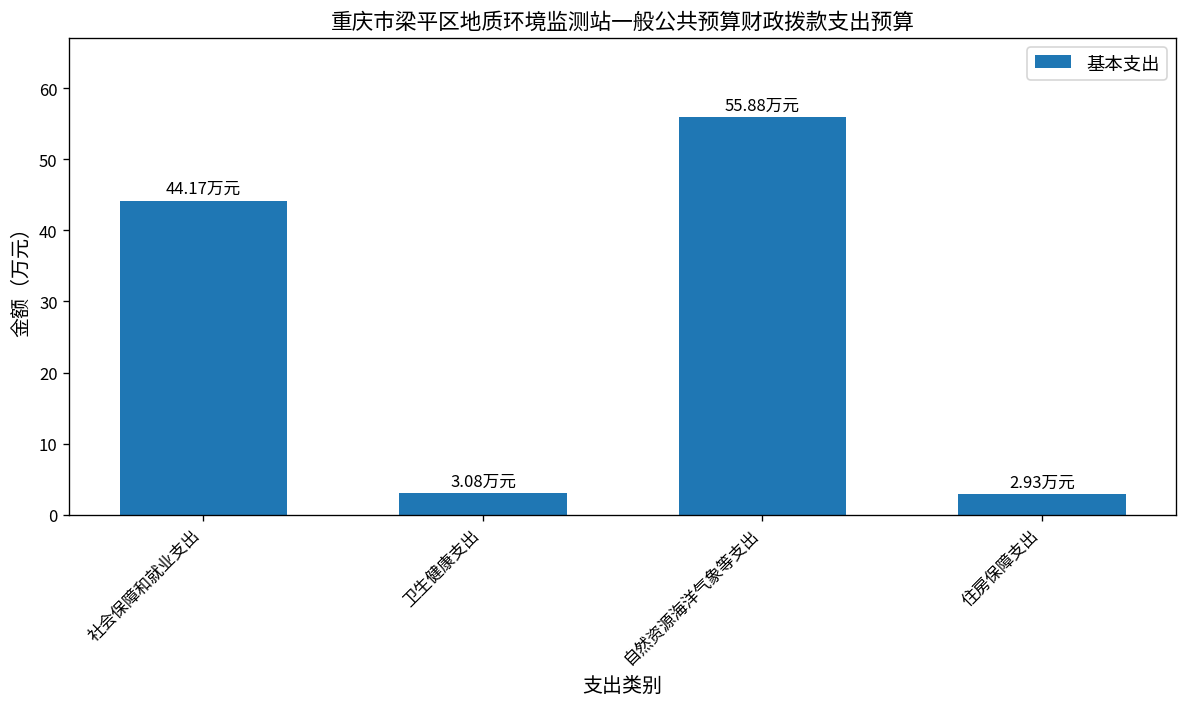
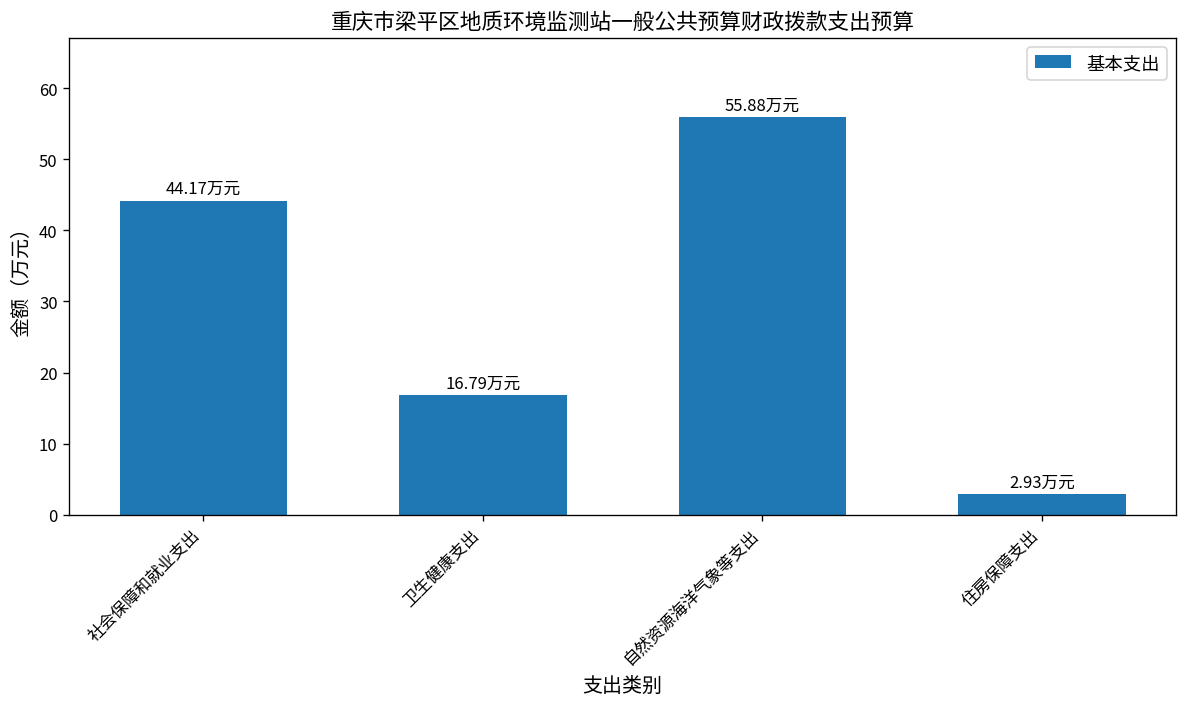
  {
    "社会保障和就业支出": 44.17,
-   "卫生健康支出": 3.08,
+   "卫生健康支出": 16.79,
    "自然资源海洋气象等支出": 55.88,
    "住房保障支出": 2.93
  }
